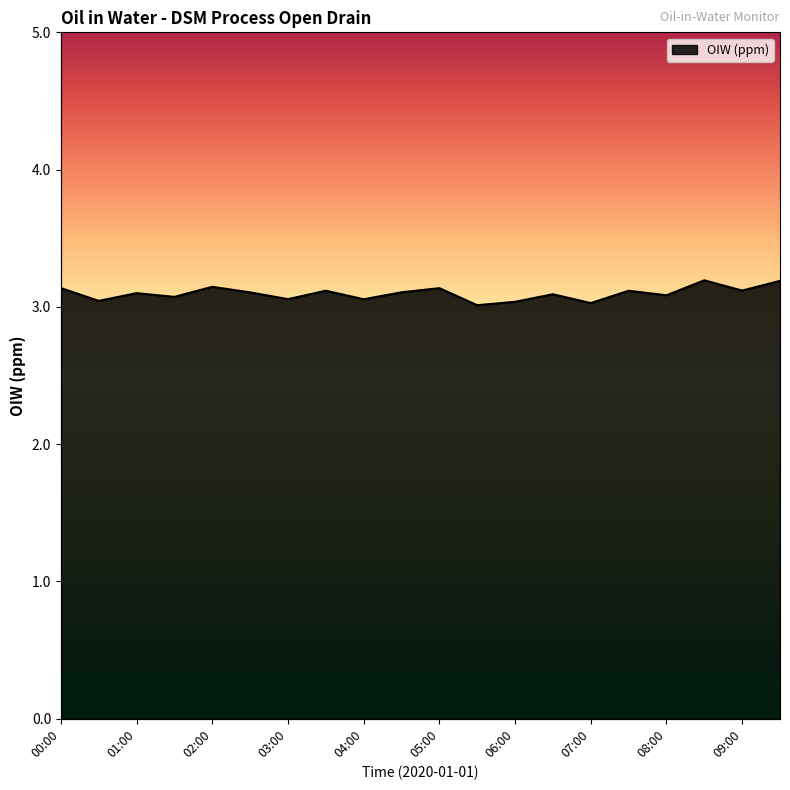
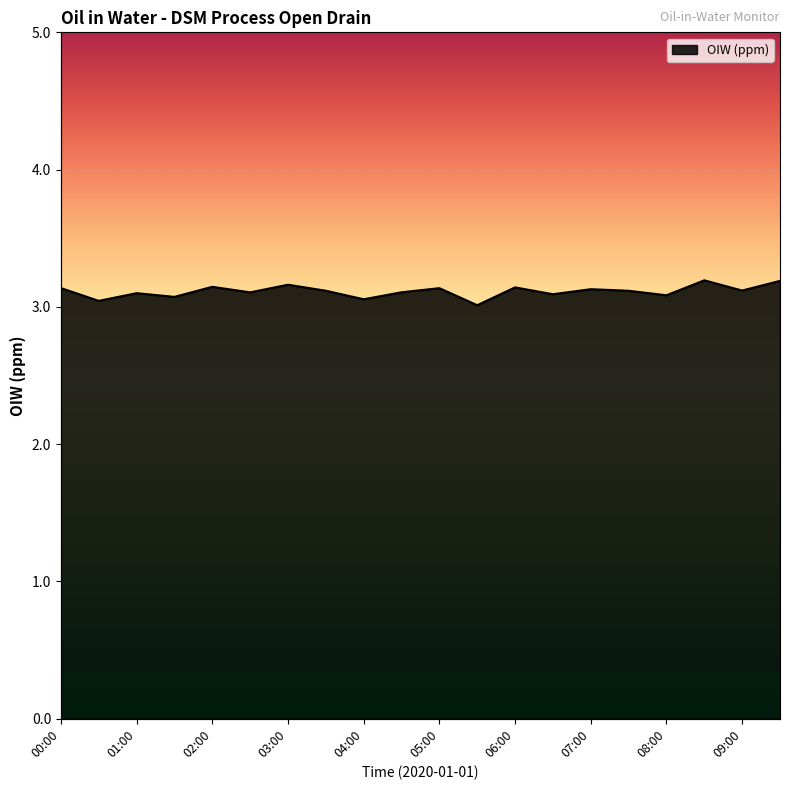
  {
    "00:00": 3.14,
    "01:00": 3.10,
    "02:00": 3.15,
-   "03:00": 3.06,
+   "03:00": 3.16,
    "04:00": 3.06,
    "05:00": 3.14,
-   "06:00": 3.04,
-   "07:00": 3.03,
+   "06:00": 3.14,
+   "07:00": 3.13,
    "08:00": 3.08,
    "09:00": 3.12
  }
